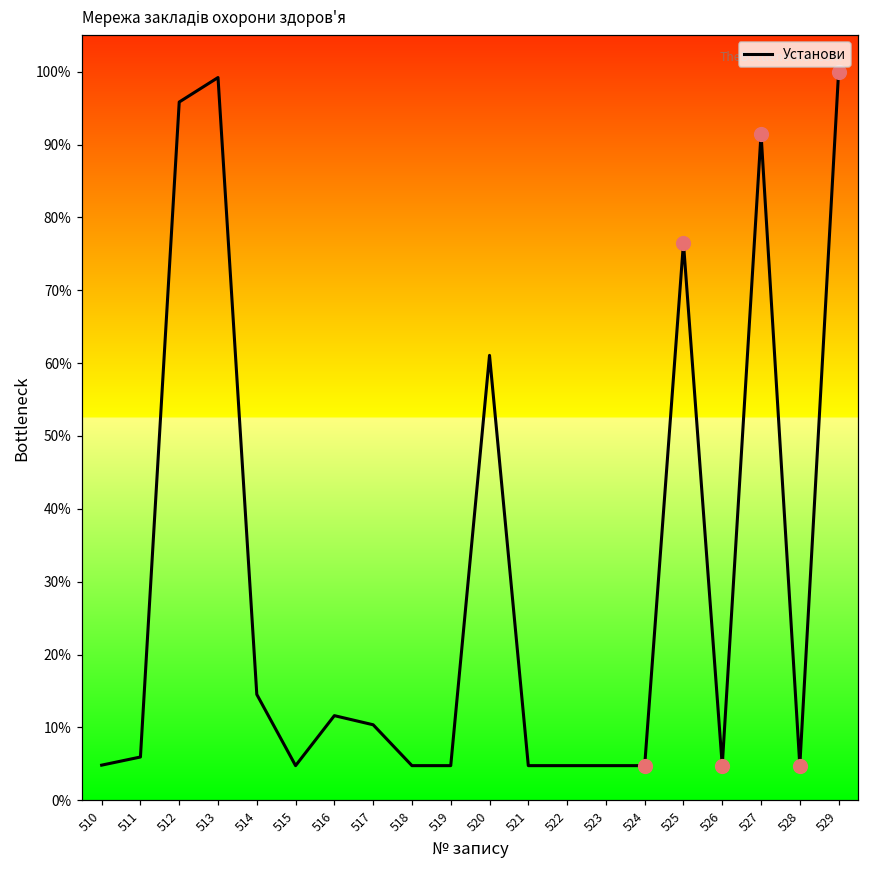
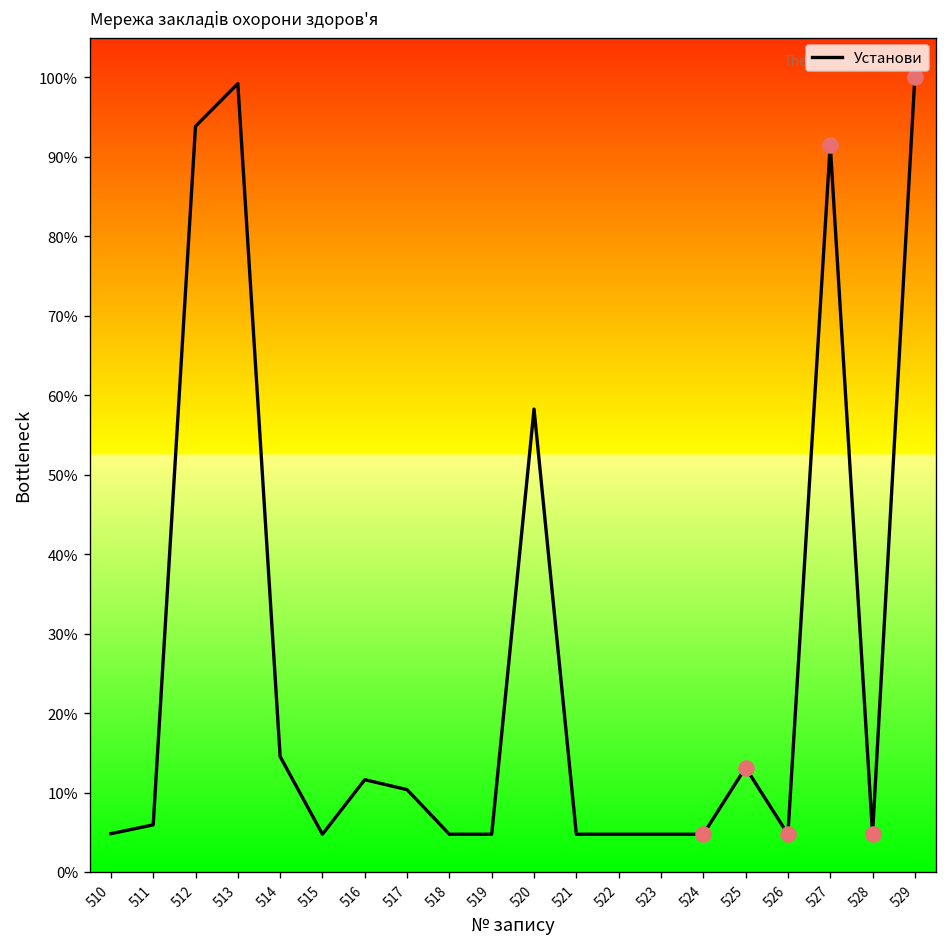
  {
    "Установи": {
      "510": "5%",
      "511": "6%",
-     "512": "96%",
+     "512": "94%",
      "513": "99%",
      "514": "15%",
      "515": "5%",
      "516": "12%",
      "517": "10%",
      "518": "5%",
      "519": "5%",
-     "520": "61%",
+     "520": "58%",
      "521": "5%",
      "522": "5%",
      "523": "5%",
-     "525": "76%"
+     "525": "13%"
    }
  }
